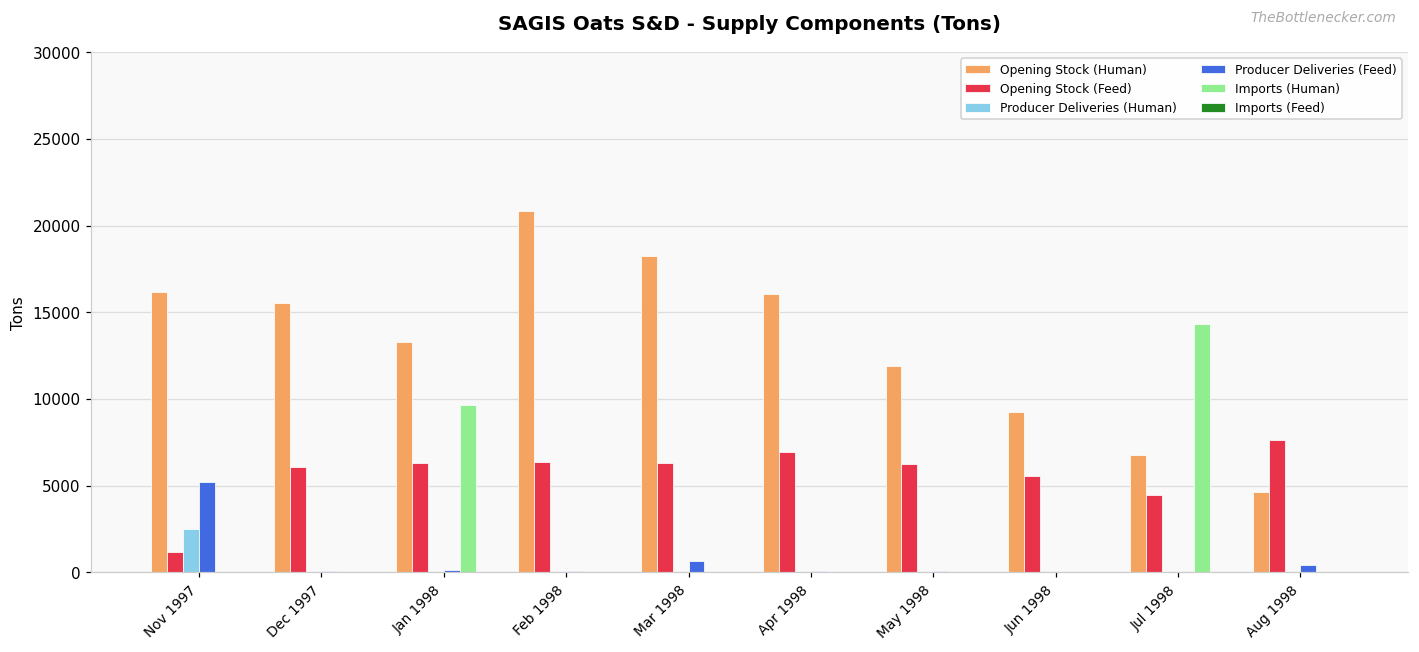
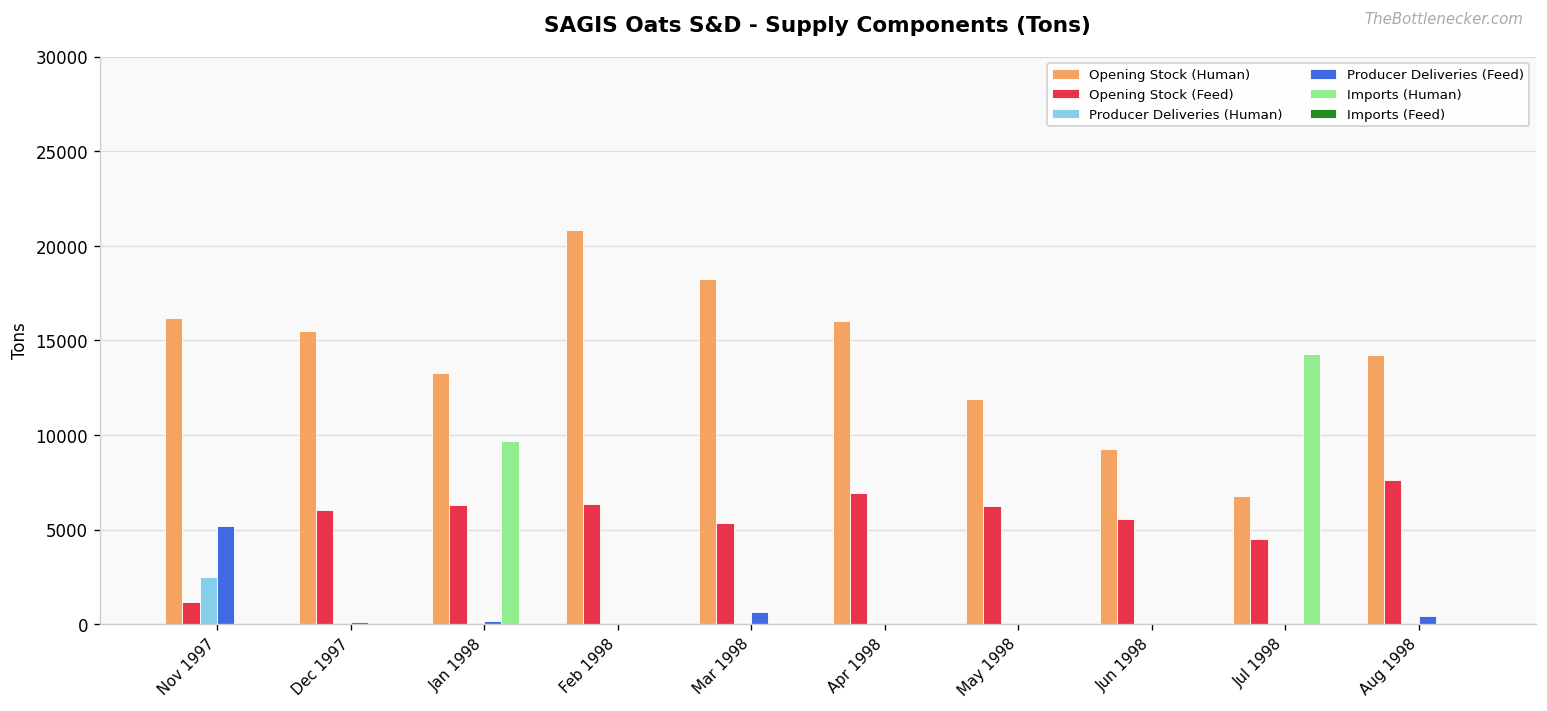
  {
    "Opening Stock (Human)": {
      "Nov 1997": 16200,
      "Dec 1997": 15500,
      "Jan 1998": 13300,
      "Feb 1998": 20800,
      "Mar 1998": 18300,
      "Apr 1998": 16000,
      "May 1998": 11900,
      "Jun 1998": 9200,
      "Jul 1998": 6800,
-     "Aug 1998": 4700
+     "Aug 1998": 14200
    },
    "Opening Stock (Feed)": {
      "Nov 1997": 1200,
      "Dec 1997": 6100,
      "Jan 1998": 6300,
      "Feb 1998": 6400,
-     "Mar 1998": 6300,
+     "Mar 1998": 5300,
      "Apr 1998": 6900,
      "May 1998": 6200,
      "Jun 1998": 5600,
      "Jul 1998": 4500,
      "Aug 1998": 7600
    },
    "Producer Deliveries (Human)": {
      "Nov 1997": 2500,
      "Jan 1998": 0,
      "Feb 1998": 0,
      "Mar 1998": 0,
      "Apr 1998": 0,
      "May 1998": 0,
      "Jun 1998": 0,
      "Jul 1998": 0
    },
    "Producer Deliveries (Feed)": {
      "Nov 1997": 5200,
      "Mar 1998": 700,
      "Jun 1998": 0,
      "Jul 1998": 0,
      "Aug 1998": 400
    },
    "Imports (Human)": {
      "Nov 1997": 0,
      "Dec 1997": 0,
      "Jan 1998": 9700,
      "Feb 1998": 0,
      "Mar 1998": 0,
      "Apr 1998": 0,
      "May 1998": 0,
      "Jun 1998": 0,
      "Jul 1998": 14300,
      "Aug 1998": 0
    },
    "Imports (Feed)": {
      "Nov 1997": 0,
      "Dec 1997": 0,
      "Jan 1998": 0,
      "Feb 1998": 0,
      "Mar 1998": 0,
      "Apr 1998": 0,
      "May 1998": 0,
      "Jun 1998": 0,
      "Jul 1998": 0,
      "Aug 1998": 0
    }
  }
